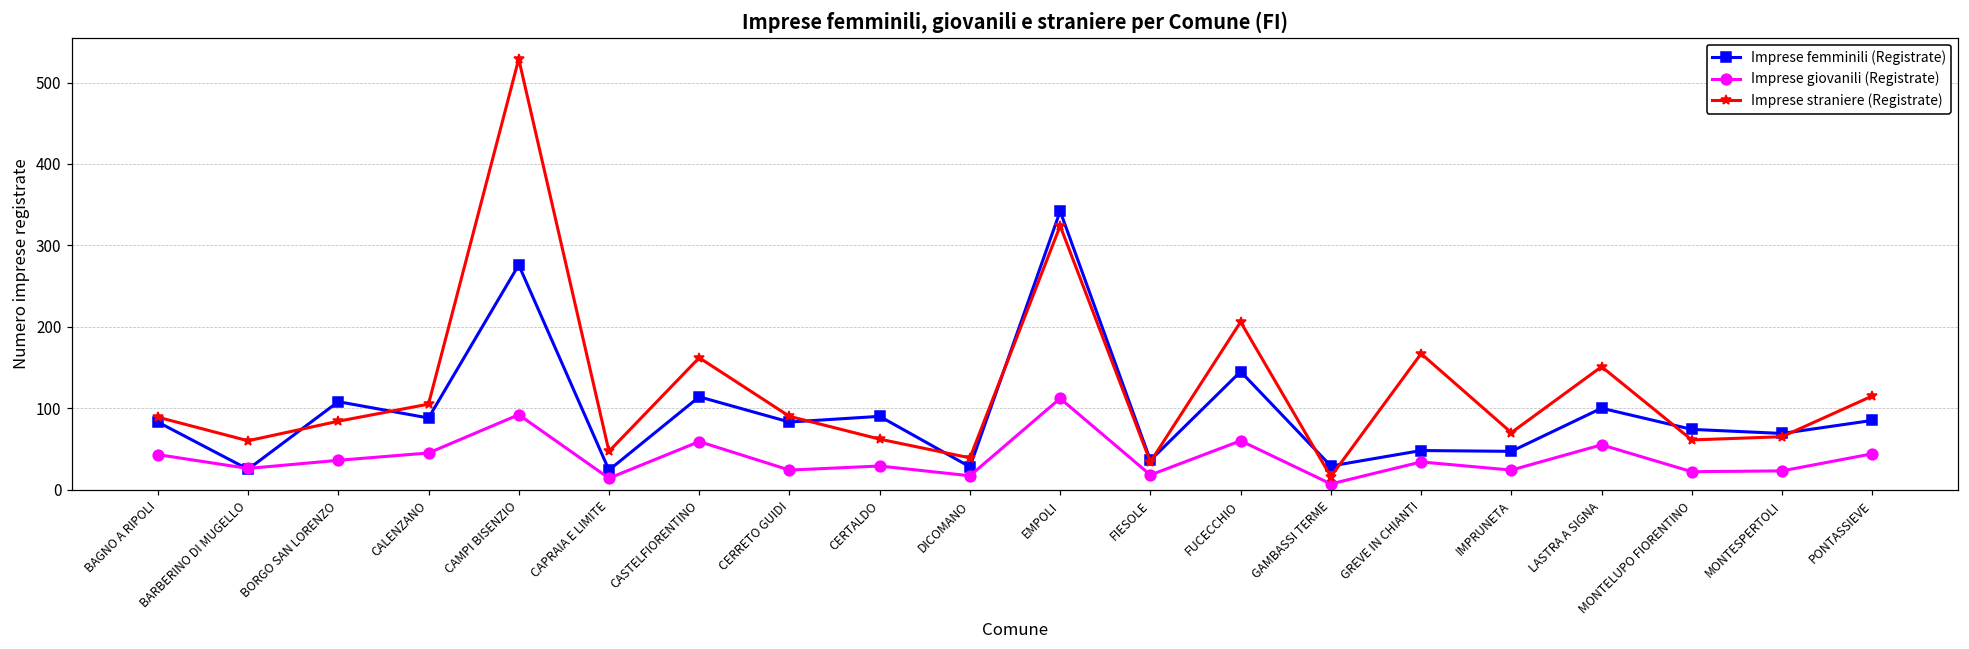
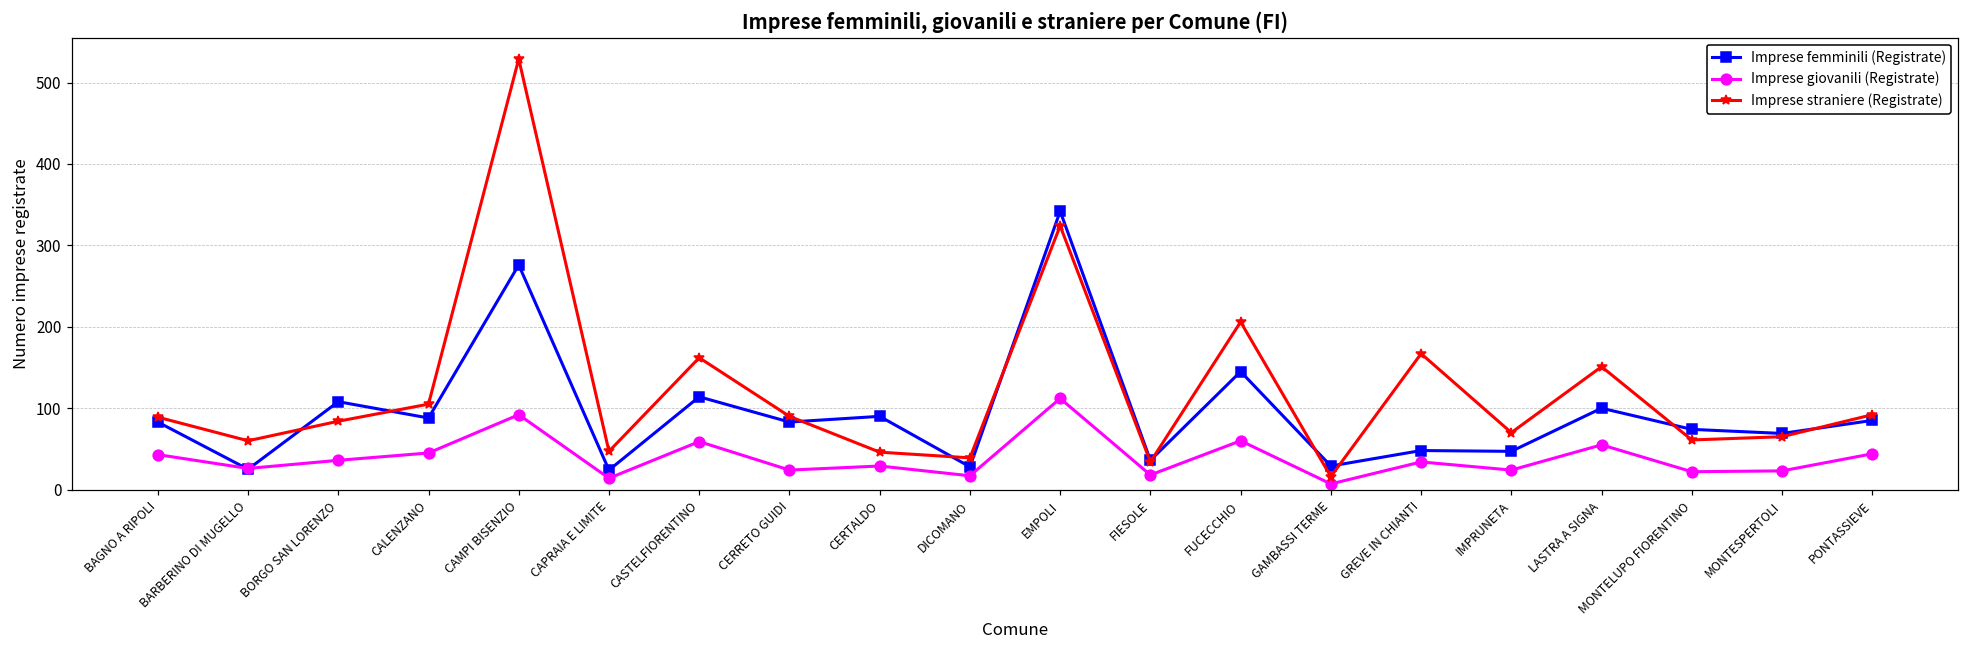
  {
    "Imprese femminili (Registrate)": {
      "BAGNO A RIPOLI": 80,
      "BORGO SAN LORENZO": 110,
      "CALENZANO": 90,
      "CAMPI BISENZIO": 280,
      "CAPRAIA E LIMITE": 20,
      "CASTELFIORENTINO": 110,
      "CERRETO GUIDI": 80,
      "CERTALDO": 90,
      "DICOMANO": 30,
      "EMPOLI": 340,
      "FUCECCHIO": 150,
      "GAMBASSI TERME": 30,
      "GREVE IN CHIANTI": 50,
      "IMPRUNETA": 50,
      "LASTRA A SIGNA": 100,
      "MONTELUPO FIORENTINO": 70,
      "MONTESPERTOLI": 70,
      "PONTASSIEVE": 90
    },
    "Imprese giovanili (Registrate)": {
      "BAGNO A RIPOLI": 40,
      "BORGO SAN LORENZO": 40,
      "CALENZANO": 50,
      "CAMPI BISENZIO": 90,
      "CAPRAIA E LIMITE": 10,
      "CASTELFIORENTINO": 60,
      "CERRETO GUIDI": 20,
      "CERTALDO": 30,
      "DICOMANO": 20,
      "EMPOLI": 110,
      "FIESOLE": 20,
      "FUCECCHIO": 60,
      "GAMBASSI TERME": 10,
      "GREVE IN CHIANTI": 30,
      "IMPRUNETA": 20,
      "LASTRA A SIGNA": 60,
      "MONTELUPO FIORENTINO": 20,
      "MONTESPERTOLI": 20,
      "PONTASSIEVE": 40
    },
    "Imprese straniere (Registrate)": {
      "BAGNO A RIPOLI": 90,
      "BARBERINO DI MUGELLO": 60,
      "BORGO SAN LORENZO": 80,
      "CALENZANO": 110,
      "CAMPI BISENZIO": 530,
      "CAPRAIA E LIMITE": 50,
      "CASTELFIORENTINO": 160,
      "CERRETO GUIDI": 90,
-     "CERTALDO": 60,
+     "CERTALDO": 50,
      "DICOMANO": 40,
      "EMPOLI": 320,
      "FUCECCHIO": 210,
      "GAMBASSI TERME": 20,
      "GREVE IN CHIANTI": 170,
      "IMPRUNETA": 70,
      "LASTRA A SIGNA": 150,
      "MONTELUPO FIORENTINO": 60,
      "MONTESPERTOLI": 70,
-     "PONTASSIEVE": 120
+     "PONTASSIEVE": 90
    }
  }
